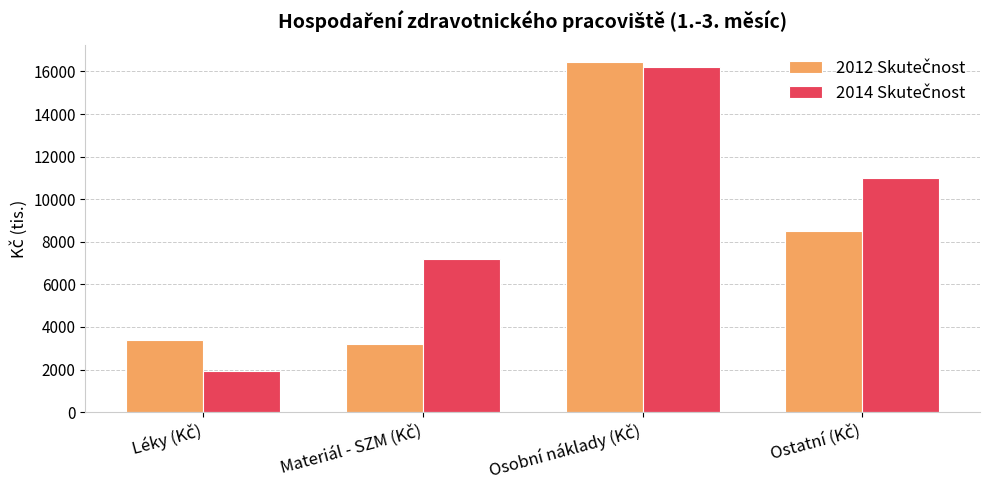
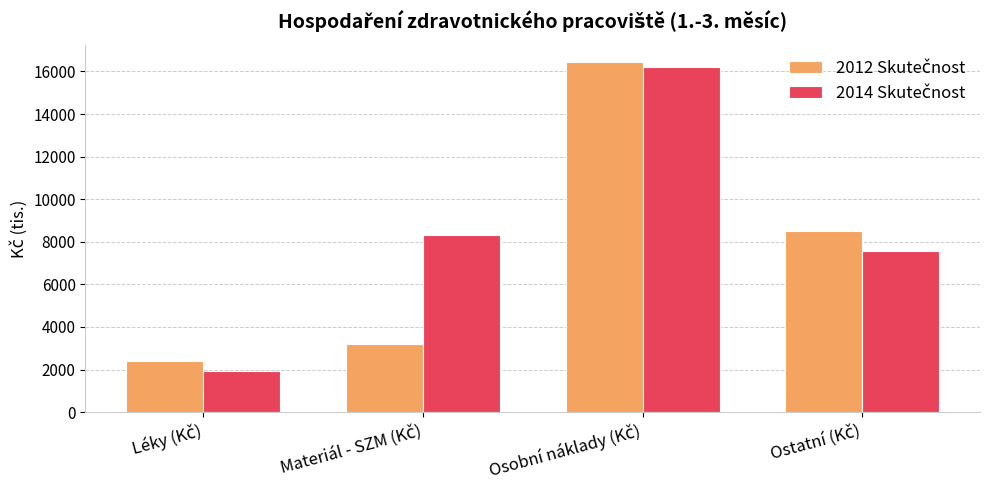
  {
    "2012 Skutečnost": {
-     "Léky (Kč)": 3400,
+     "Léky (Kč)": 2400,
      "Materiál - SZM (Kč)": 3200,
      "Osobní náklady (Kč)": 16400,
      "Ostatní (Kč)": 8500
    },
    "2014 Skutečnost": {
      "Léky (Kč)": 1900,
-     "Materiál - SZM (Kč)": 7200,
+     "Materiál - SZM (Kč)": 8300,
      "Osobní náklady (Kč)": 16200,
-     "Ostatní (Kč)": 11000
+     "Ostatní (Kč)": 7600
    }
  }
